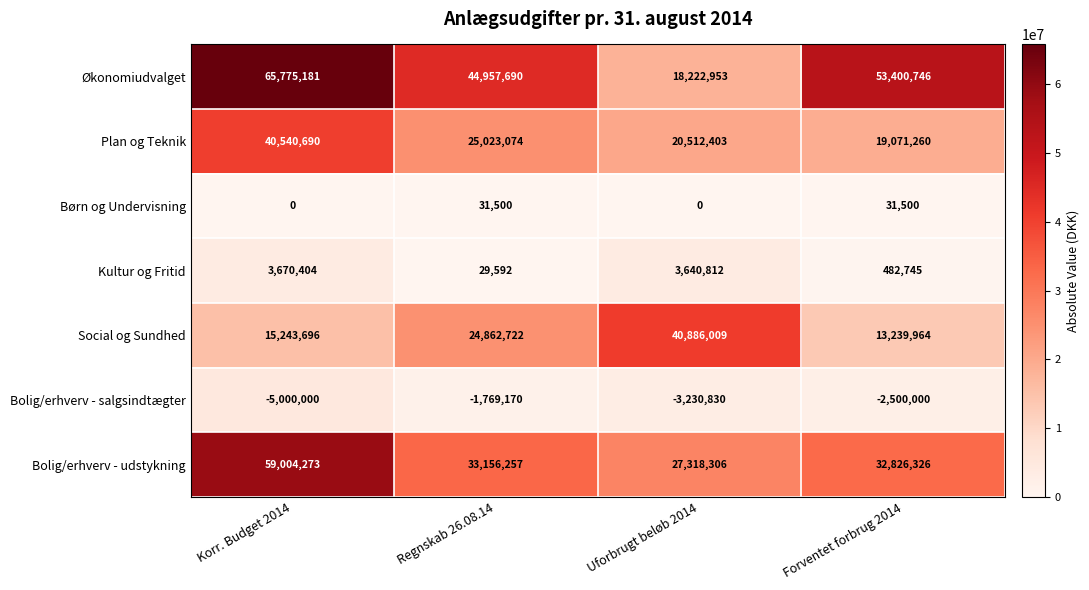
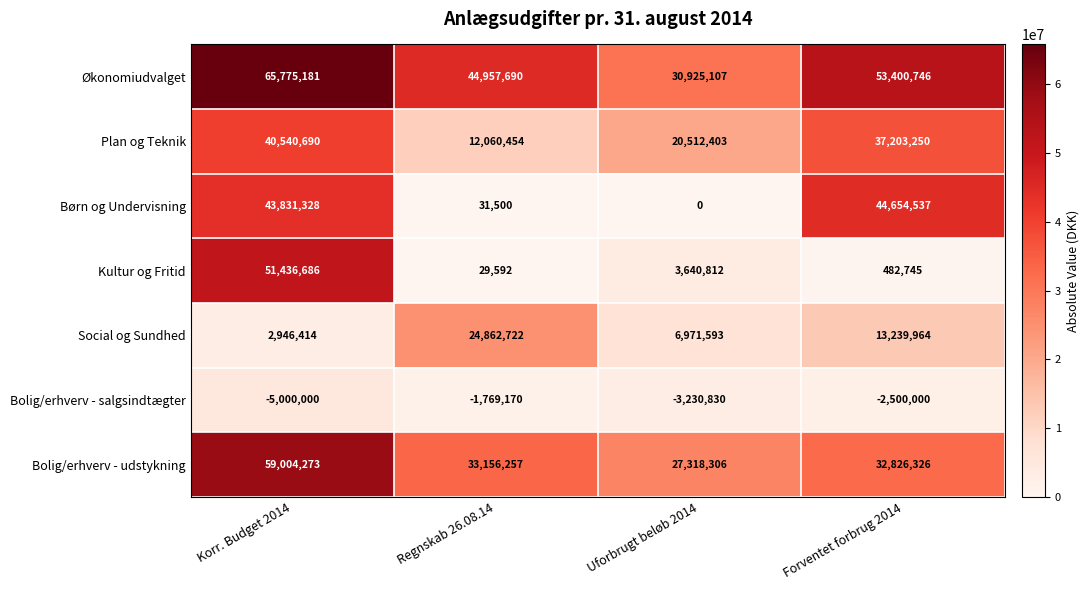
  {
    "Økonomiudvalget": {
      "Korr. Budget 2014": "65,775,181",
      "Regnskab 26.08.14": "44,957,690",
-     "Uforbrugt beløb 2014": "18,222,953",
+     "Uforbrugt beløb 2014": "30,925,107",
      "Forventet forbrug 2014": "53,400,746"
    },
    "Plan og Teknik": {
      "Korr. Budget 2014": "40,540,690",
-     "Regnskab 26.08.14": "25,023,074",
+     "Regnskab 26.08.14": "12,060,454",
      "Uforbrugt beløb 2014": "20,512,403",
-     "Forventet forbrug 2014": "19,071,260"
+     "Forventet forbrug 2014": "37,203,250"
    },
    "Børn og Undervisning": {
-     "Korr. Budget 2014": "0",
+     "Korr. Budget 2014": "43,831,328",
      "Regnskab 26.08.14": "31,500",
      "Uforbrugt beløb 2014": "0",
-     "Forventet forbrug 2014": "31,500"
+     "Forventet forbrug 2014": "44,654,537"
    },
    "Kultur og Fritid": {
-     "Korr. Budget 2014": "3,670,404",
+     "Korr. Budget 2014": "51,436,686",
      "Regnskab 26.08.14": "29,592",
      "Uforbrugt beløb 2014": "3,640,812",
      "Forventet forbrug 2014": "482,745"
    },
    "Social og Sundhed": {
-     "Korr. Budget 2014": "15,243,696",
+     "Korr. Budget 2014": "2,946,414",
      "Regnskab 26.08.14": "24,862,722",
-     "Uforbrugt beløb 2014": "40,886,009",
+     "Uforbrugt beløb 2014": "6,971,593",
      "Forventet forbrug 2014": "13,239,964"
    },
    "Bolig/erhverv - salgsindtægter": {
      "Korr. Budget 2014": "-5,000,000",
      "Regnskab 26.08.14": "-1,769,170",
      "Uforbrugt beløb 2014": "-3,230,830",
      "Forventet forbrug 2014": "-2,500,000"
    },
    "Bolig/erhverv - udstykning": {
      "Korr. Budget 2014": "59,004,273",
      "Regnskab 26.08.14": "33,156,257",
      "Uforbrugt beløb 2014": "27,318,306",
      "Forventet forbrug 2014": "32,826,326"
    }
  }
